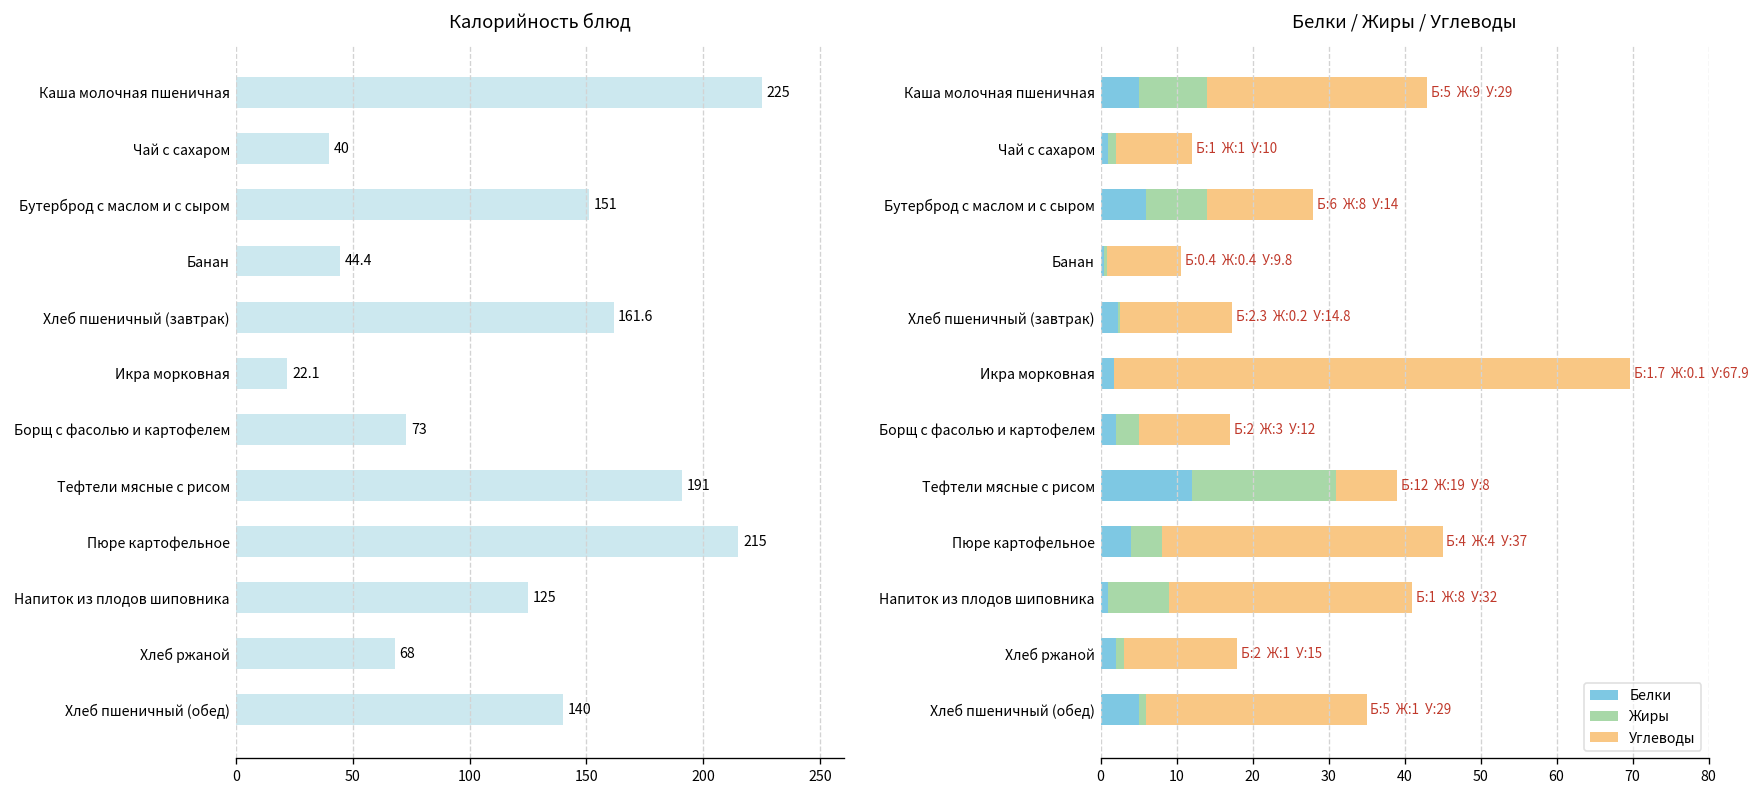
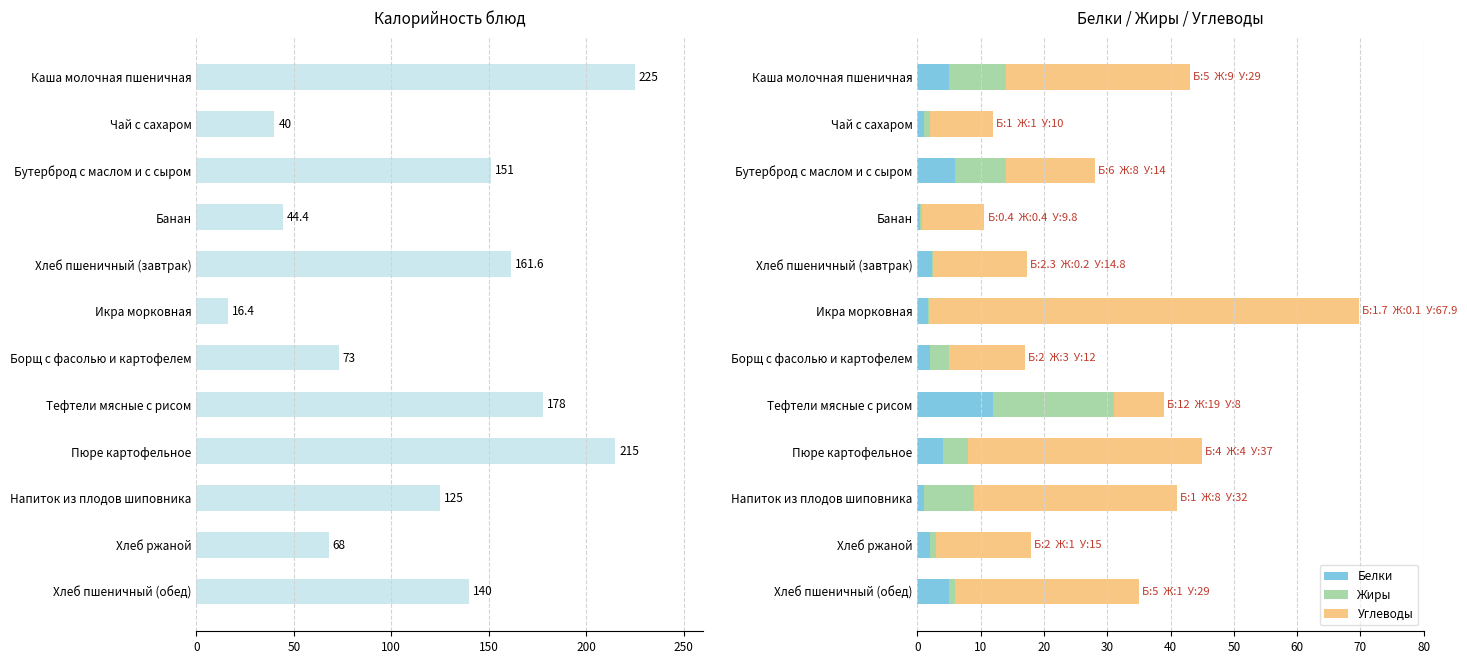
  {
    "Калорийность блюд": {
      "Каша молочная пшеничная": 225,
      "Чай с сахаром": 40,
      "Бутерброд с маслом и с сыром": 151,
      "Банан": 44.4,
      "Хлеб пшеничный (завтрак)": 161.6,
-     "Икра морковная": 22.1,
+     "Икра морковная": 16.4,
      "Борщ с фасолью и картофелем": 73,
-     "Тефтели мясные с рисом": 191,
+     "Тефтели мясные с рисом": 178,
      "Пюре картофельное": 215,
      "Напиток из плодов шиповника": 125,
      "Хлеб ржаной": 68,
      "Хлеб пшеничный (обед)": 140
    },
    "Белки / Жиры / Углеводы": {
      "Белки": {
        "Каша молочная пшеничная": 5,
        "Чай с сахаром": 1,
        "Бутерброд с маслом и с сыром": 6,
        "Банан": 0,
        "Хлеб пшеничный (завтрак)": 2,
        "Икра морковная": 2,
        "Борщ с фасолью и картофелем": 2,
        "Тефтели мясные с рисом": 12,
        "Пюре картофельное": 4,
        "Напиток из плодов шиповника": 1,
        "Хлеб ржаной": 2,
        "Хлеб пшеничный (обед)": 5
      },
      "Жиры": {
        "Каша молочная пшеничная": 9,
        "Чай с сахаром": 1,
        "Бутерброд с маслом и с сыром": 8,
        "Банан": 0,
        "Борщ с фасолью и картофелем": 3,
        "Тефтели мясные с рисом": 19,
        "Пюре картофельное": 4,
        "Напиток из плодов шиповника": 8,
        "Хлеб ржаной": 1,
        "Хлеб пшеничный (обед)": 1
      },
      "Углеводы": {
        "Каша молочная пшеничная": 29,
        "Чай с сахаром": 10,
        "Бутерброд с маслом и с сыром": 14,
        "Банан": 9.8,
        "Хлеб пшеничный (завтрак)": 14.8,
        "Икра морковная": 67.9,
        "Борщ с фасолью и картофелем": 12,
        "Тефтели мясные с рисом": 8,
        "Пюре картофельное": 37,
        "Напиток из плодов шиповника": 32,
        "Хлеб ржаной": 15,
        "Хлеб пшеничный (обед)": 29
      }
    }
  }
